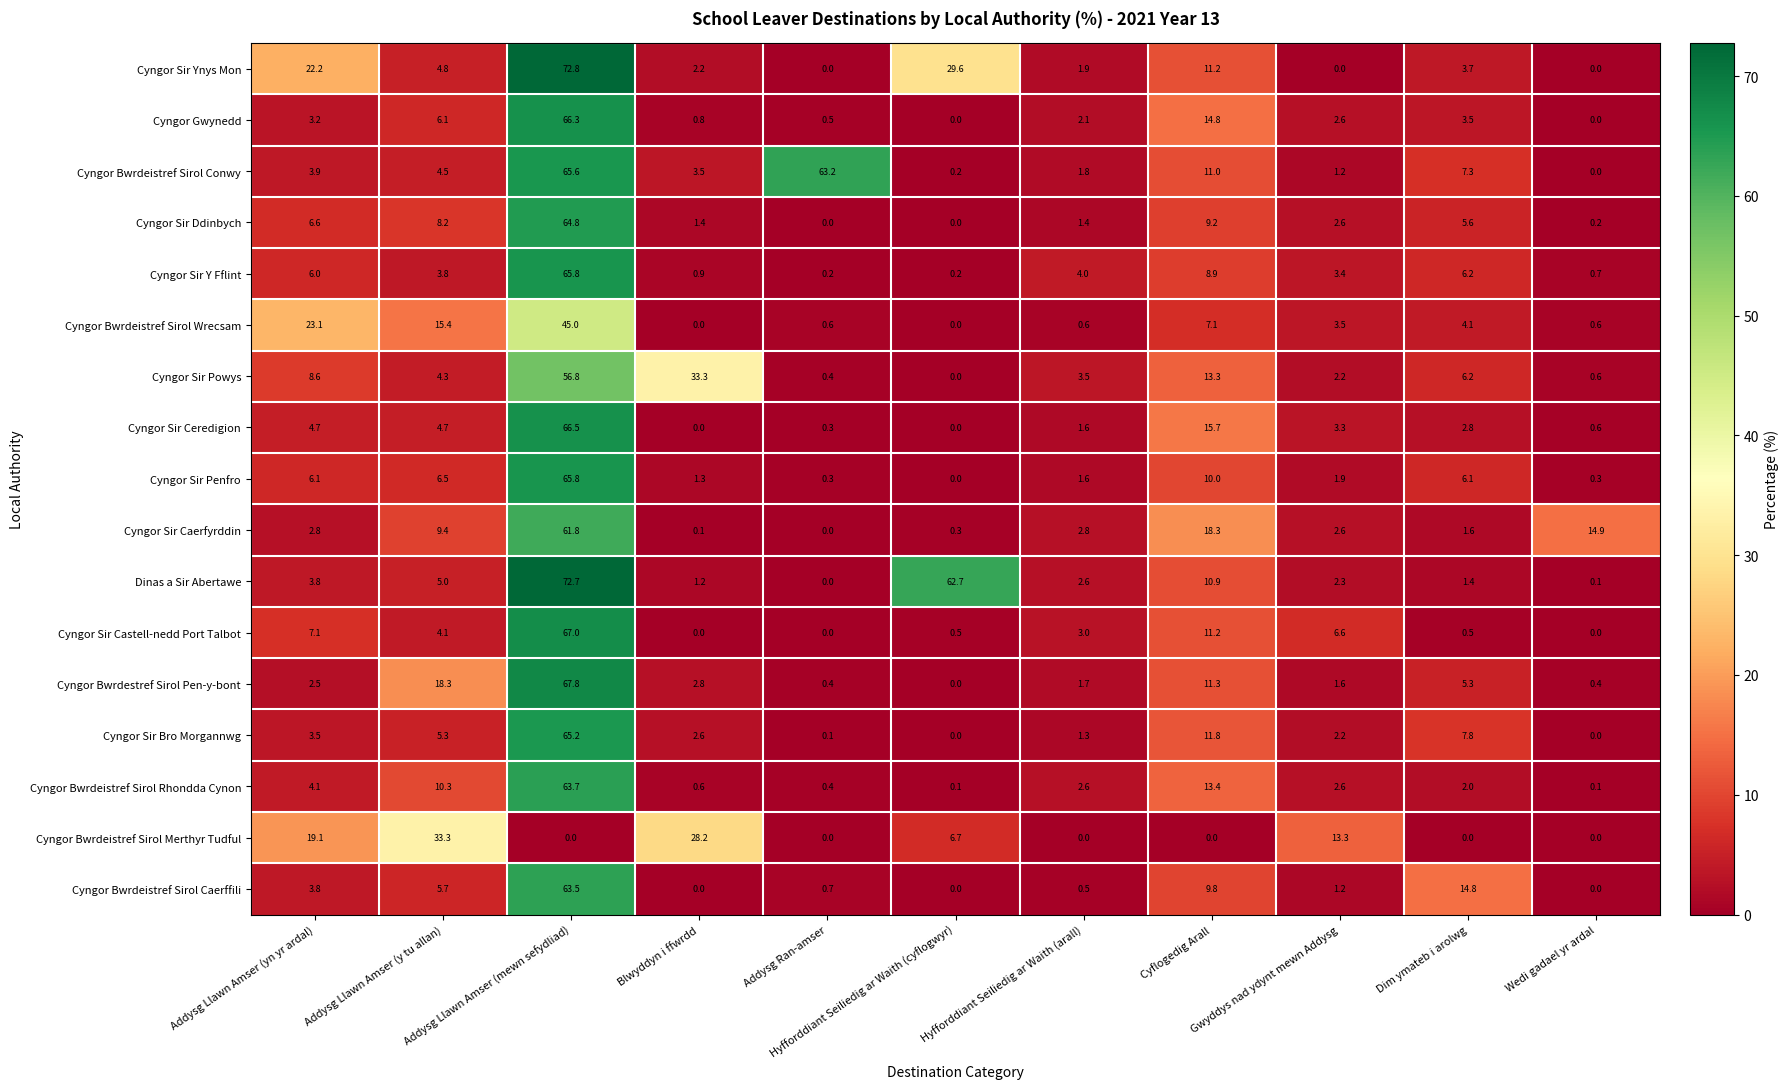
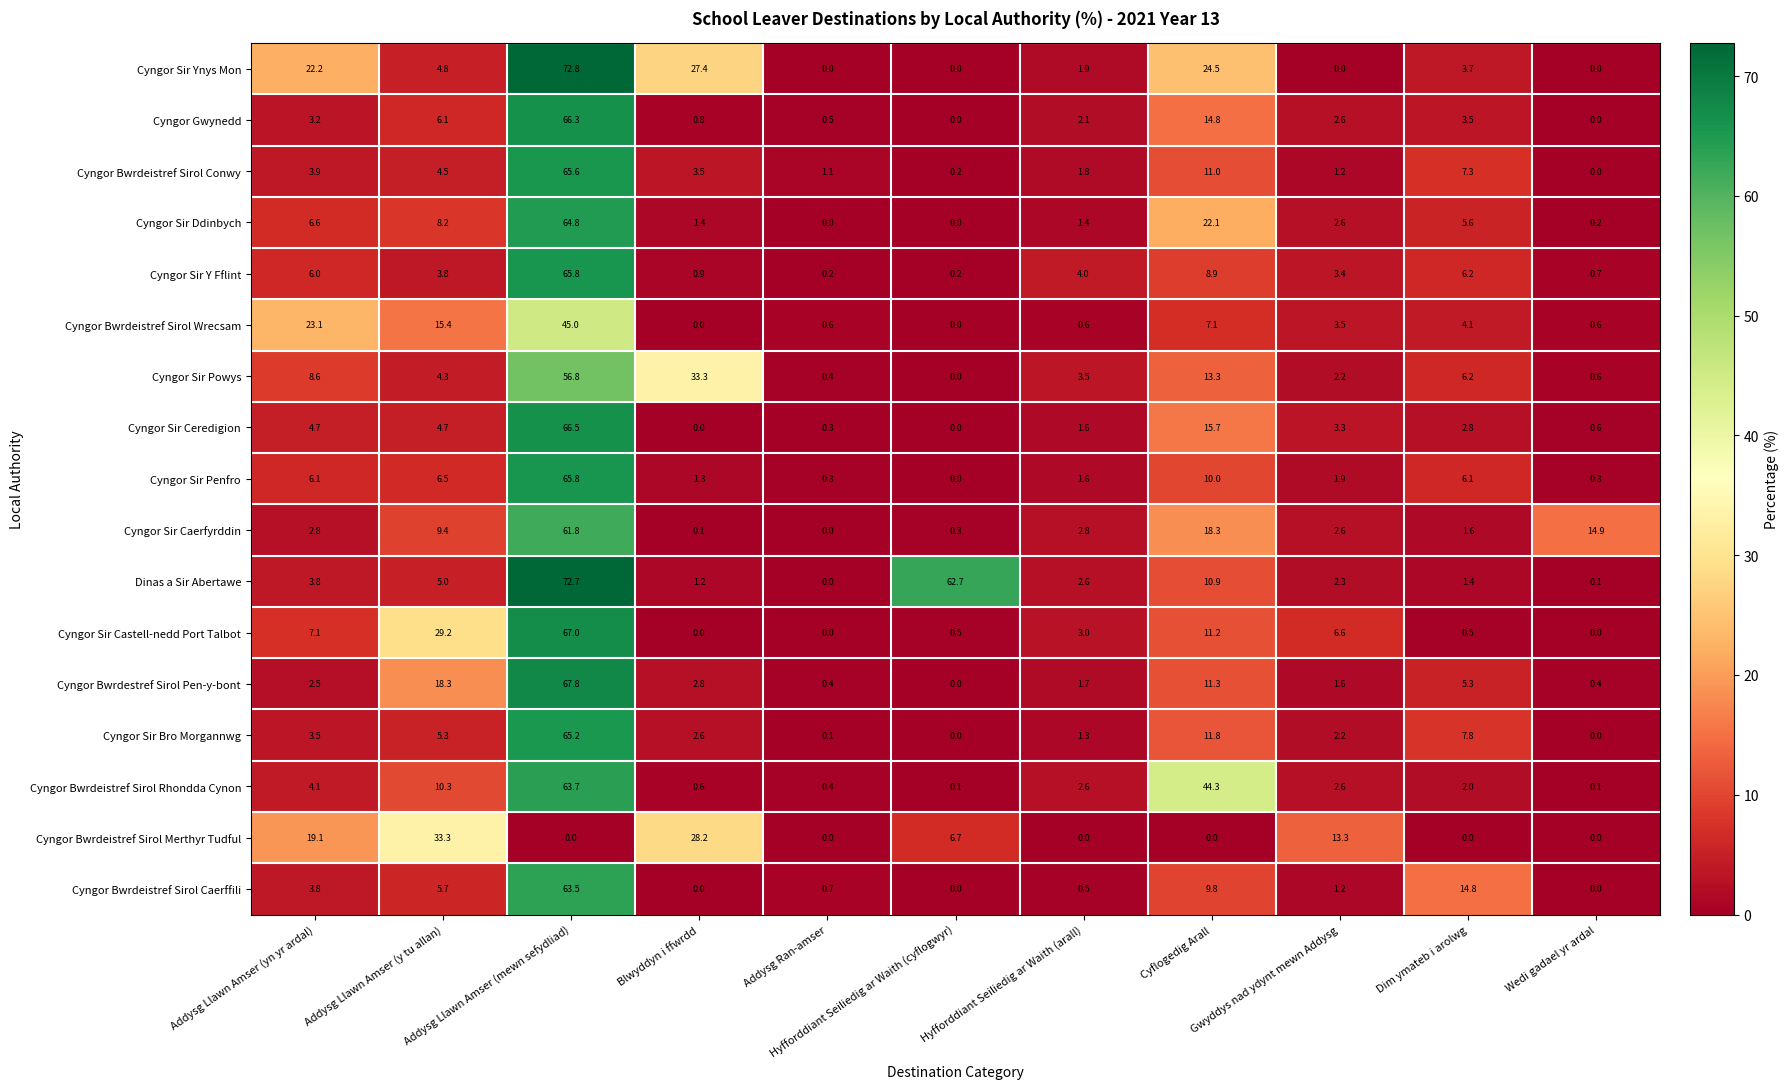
  {
    "Cyngor Sir Ynys Mon": {
      "Addysg Llawn Amser (yn yr ardal)": 22.2,
      "Addysg Llawn Amser (y tu allan)": 4.8,
      "Addysg Llawn Amser (mewn sefydliad)": 72.8,
-     "Blwyddyn i ffwrdd": 2.2,
+     "Blwyddyn i ffwrdd": 27.4,
      "Addysg Ran-amser": 0.0,
-     "Hyfforddiant Seiliedig ar Waith (cyflogwyr)": 29.6,
+     "Hyfforddiant Seiliedig ar Waith (cyflogwyr)": 0.0,
      "Hyfforddiant Seiliedig ar Waith (arall)": 1.9,
-     "Cyflogedig Arall": 11.2,
+     "Cyflogedig Arall": 24.5,
      "Gwyddys nad ydynt mewn Addysg": 0.0,
      "Dim ymateb i arolwg": 3.7,
      "Wedi gadael yr ardal": 0.0
    },
    "Cyngor Gwynedd": {
      "Addysg Llawn Amser (yn yr ardal)": 3.2,
      "Addysg Llawn Amser (y tu allan)": 6.1,
      "Addysg Llawn Amser (mewn sefydliad)": 66.3,
      "Blwyddyn i ffwrdd": 0.8,
      "Addysg Ran-amser": 0.5,
      "Hyfforddiant Seiliedig ar Waith (cyflogwyr)": 0.0,
      "Hyfforddiant Seiliedig ar Waith (arall)": 2.1,
      "Cyflogedig Arall": 14.8,
      "Gwyddys nad ydynt mewn Addysg": 2.6,
      "Dim ymateb i arolwg": 3.5,
      "Wedi gadael yr ardal": 0.0
    },
    "Cyngor Bwrdeistref Sirol Conwy": {
      "Addysg Llawn Amser (yn yr ardal)": 3.9,
      "Addysg Llawn Amser (y tu allan)": 4.5,
      "Addysg Llawn Amser (mewn sefydliad)": 65.6,
      "Blwyddyn i ffwrdd": 3.5,
-     "Addysg Ran-amser": 63.2,
+     "Addysg Ran-amser": 1.1,
      "Hyfforddiant Seiliedig ar Waith (cyflogwyr)": 0.2,
      "Hyfforddiant Seiliedig ar Waith (arall)": 1.8,
      "Cyflogedig Arall": 11.0,
      "Gwyddys nad ydynt mewn Addysg": 1.2,
      "Dim ymateb i arolwg": 7.3,
      "Wedi gadael yr ardal": 0.0
    },
    "Cyngor Sir Ddinbych": {
      "Addysg Llawn Amser (yn yr ardal)": 6.6,
      "Addysg Llawn Amser (y tu allan)": 8.2,
      "Addysg Llawn Amser (mewn sefydliad)": 64.8,
      "Blwyddyn i ffwrdd": 1.4,
      "Addysg Ran-amser": 0.0,
      "Hyfforddiant Seiliedig ar Waith (cyflogwyr)": 0.0,
      "Hyfforddiant Seiliedig ar Waith (arall)": 1.4,
-     "Cyflogedig Arall": 9.2,
+     "Cyflogedig Arall": 22.1,
      "Gwyddys nad ydynt mewn Addysg": 2.6,
      "Dim ymateb i arolwg": 5.6,
      "Wedi gadael yr ardal": 0.2
    },
    "Cyngor Sir Y Fflint": {
      "Addysg Llawn Amser (yn yr ardal)": 6.0,
      "Addysg Llawn Amser (y tu allan)": 3.8,
      "Addysg Llawn Amser (mewn sefydliad)": 65.8,
      "Blwyddyn i ffwrdd": 0.9,
      "Addysg Ran-amser": 0.2,
      "Hyfforddiant Seiliedig ar Waith (cyflogwyr)": 0.2,
      "Hyfforddiant Seiliedig ar Waith (arall)": 4.0,
      "Cyflogedig Arall": 8.9,
      "Gwyddys nad ydynt mewn Addysg": 3.4,
      "Dim ymateb i arolwg": 6.2,
      "Wedi gadael yr ardal": 0.7
    },
    "Cyngor Bwrdeistref Sirol Wrecsam": {
      "Addysg Llawn Amser (yn yr ardal)": 23.1,
      "Addysg Llawn Amser (y tu allan)": 15.4,
      "Addysg Llawn Amser (mewn sefydliad)": 45.0,
      "Blwyddyn i ffwrdd": 0.0,
      "Addysg Ran-amser": 0.6,
      "Hyfforddiant Seiliedig ar Waith (cyflogwyr)": 0.0,
      "Hyfforddiant Seiliedig ar Waith (arall)": 0.6,
      "Cyflogedig Arall": 7.1,
      "Gwyddys nad ydynt mewn Addysg": 3.5,
      "Dim ymateb i arolwg": 4.1,
      "Wedi gadael yr ardal": 0.6
    },
    "Cyngor Sir Powys": {
      "Addysg Llawn Amser (yn yr ardal)": 8.6,
      "Addysg Llawn Amser (y tu allan)": 4.3,
      "Addysg Llawn Amser (mewn sefydliad)": 56.8,
      "Blwyddyn i ffwrdd": 33.3,
      "Addysg Ran-amser": 0.4,
      "Hyfforddiant Seiliedig ar Waith (cyflogwyr)": 0.0,
      "Hyfforddiant Seiliedig ar Waith (arall)": 3.5,
      "Cyflogedig Arall": 13.3,
      "Gwyddys nad ydynt mewn Addysg": 2.2,
      "Dim ymateb i arolwg": 6.2,
      "Wedi gadael yr ardal": 0.6
    },
    "Cyngor Sir Ceredigion": {
      "Addysg Llawn Amser (yn yr ardal)": 4.7,
      "Addysg Llawn Amser (y tu allan)": 4.7,
      "Addysg Llawn Amser (mewn sefydliad)": 66.5,
      "Blwyddyn i ffwrdd": 0.0,
      "Addysg Ran-amser": 0.3,
      "Hyfforddiant Seiliedig ar Waith (cyflogwyr)": 0.0,
      "Hyfforddiant Seiliedig ar Waith (arall)": 1.6,
      "Cyflogedig Arall": 15.7,
      "Gwyddys nad ydynt mewn Addysg": 3.3,
      "Dim ymateb i arolwg": 2.8,
      "Wedi gadael yr ardal": 0.6
    },
    "Cyngor Sir Penfro": {
      "Addysg Llawn Amser (yn yr ardal)": 6.1,
      "Addysg Llawn Amser (y tu allan)": 6.5,
      "Addysg Llawn Amser (mewn sefydliad)": 65.8,
      "Blwyddyn i ffwrdd": 1.3,
      "Addysg Ran-amser": 0.3,
      "Hyfforddiant Seiliedig ar Waith (cyflogwyr)": 0.0,
      "Hyfforddiant Seiliedig ar Waith (arall)": 1.6,
      "Cyflogedig Arall": 10.0,
      "Gwyddys nad ydynt mewn Addysg": 1.9,
      "Dim ymateb i arolwg": 6.1,
      "Wedi gadael yr ardal": 0.3
    },
    "Cyngor Sir Caerfyrddin": {
      "Addysg Llawn Amser (yn yr ardal)": 2.8,
      "Addysg Llawn Amser (y tu allan)": 9.4,
      "Addysg Llawn Amser (mewn sefydliad)": 61.8,
      "Blwyddyn i ffwrdd": 0.1,
      "Addysg Ran-amser": 0.0,
      "Hyfforddiant Seiliedig ar Waith (cyflogwyr)": 0.3,
      "Hyfforddiant Seiliedig ar Waith (arall)": 2.8,
      "Cyflogedig Arall": 18.3,
      "Gwyddys nad ydynt mewn Addysg": 2.6,
      "Dim ymateb i arolwg": 1.6,
      "Wedi gadael yr ardal": 14.9
    },
    "Dinas a Sir Abertawe": {
      "Addysg Llawn Amser (yn yr ardal)": 3.8,
      "Addysg Llawn Amser (y tu allan)": 5.0,
      "Addysg Llawn Amser (mewn sefydliad)": 72.7,
      "Blwyddyn i ffwrdd": 1.2,
      "Addysg Ran-amser": 0.0,
      "Hyfforddiant Seiliedig ar Waith (cyflogwyr)": 62.7,
      "Hyfforddiant Seiliedig ar Waith (arall)": 2.6,
      "Cyflogedig Arall": 10.9,
      "Gwyddys nad ydynt mewn Addysg": 2.3,
      "Dim ymateb i arolwg": 1.4,
      "Wedi gadael yr ardal": 0.1
    },
    "Cyngor Sir Castell-nedd Port Talbot": {
      "Addysg Llawn Amser (yn yr ardal)": 7.1,
-     "Addysg Llawn Amser (y tu allan)": 4.1,
+     "Addysg Llawn Amser (y tu allan)": 29.2,
      "Addysg Llawn Amser (mewn sefydliad)": 67.0,
      "Blwyddyn i ffwrdd": 0.0,
      "Addysg Ran-amser": 0.0,
      "Hyfforddiant Seiliedig ar Waith (cyflogwyr)": 0.5,
      "Hyfforddiant Seiliedig ar Waith (arall)": 3.0,
      "Cyflogedig Arall": 11.2,
      "Gwyddys nad ydynt mewn Addysg": 6.6,
      "Dim ymateb i arolwg": 0.5,
      "Wedi gadael yr ardal": 0.0
    },
    "Cyngor Bwrdestref Sirol Pen-y-bont": {
      "Addysg Llawn Amser (yn yr ardal)": 2.5,
      "Addysg Llawn Amser (y tu allan)": 18.3,
      "Addysg Llawn Amser (mewn sefydliad)": 67.8,
      "Blwyddyn i ffwrdd": 2.8,
      "Addysg Ran-amser": 0.4,
      "Hyfforddiant Seiliedig ar Waith (cyflogwyr)": 0.0,
      "Hyfforddiant Seiliedig ar Waith (arall)": 1.7,
      "Cyflogedig Arall": 11.3,
      "Gwyddys nad ydynt mewn Addysg": 1.6,
      "Dim ymateb i arolwg": 5.3,
      "Wedi gadael yr ardal": 0.4
    },
    "Cyngor Sir Bro Morgannwg": {
      "Addysg Llawn Amser (yn yr ardal)": 3.5,
      "Addysg Llawn Amser (y tu allan)": 5.3,
      "Addysg Llawn Amser (mewn sefydliad)": 65.2,
      "Blwyddyn i ffwrdd": 2.6,
      "Addysg Ran-amser": 0.1,
      "Hyfforddiant Seiliedig ar Waith (cyflogwyr)": 0.0,
      "Hyfforddiant Seiliedig ar Waith (arall)": 1.3,
      "Cyflogedig Arall": 11.8,
      "Gwyddys nad ydynt mewn Addysg": 2.2,
      "Dim ymateb i arolwg": 7.8,
      "Wedi gadael yr ardal": 0.0
    },
    "Cyngor Bwrdeistref Sirol Rhondda Cynon": {
      "Addysg Llawn Amser (yn yr ardal)": 4.1,
      "Addysg Llawn Amser (y tu allan)": 10.3,
      "Addysg Llawn Amser (mewn sefydliad)": 63.7,
      "Blwyddyn i ffwrdd": 0.6,
      "Addysg Ran-amser": 0.4,
      "Hyfforddiant Seiliedig ar Waith (cyflogwyr)": 0.1,
      "Hyfforddiant Seiliedig ar Waith (arall)": 2.6,
-     "Cyflogedig Arall": 13.4,
+     "Cyflogedig Arall": 44.3,
      "Gwyddys nad ydynt mewn Addysg": 2.6,
      "Dim ymateb i arolwg": 2.0,
      "Wedi gadael yr ardal": 0.1
    },
    "Cyngor Bwrdeistref Sirol Merthyr Tudful": {
      "Addysg Llawn Amser (yn yr ardal)": 19.1,
      "Addysg Llawn Amser (y tu allan)": 33.3,
      "Addysg Llawn Amser (mewn sefydliad)": 0.0,
      "Blwyddyn i ffwrdd": 28.2,
      "Addysg Ran-amser": 0.0,
      "Hyfforddiant Seiliedig ar Waith (cyflogwyr)": 6.7,
      "Hyfforddiant Seiliedig ar Waith (arall)": 0.0,
      "Cyflogedig Arall": 0.0,
      "Gwyddys nad ydynt mewn Addysg": 13.3,
      "Dim ymateb i arolwg": 0.0,
      "Wedi gadael yr ardal": 0.0
    },
    "Cyngor Bwrdeistref Sirol Caerffili": {
      "Addysg Llawn Amser (yn yr ardal)": 3.8,
      "Addysg Llawn Amser (y tu allan)": 5.7,
      "Addysg Llawn Amser (mewn sefydliad)": 63.5,
      "Blwyddyn i ffwrdd": 0.0,
      "Addysg Ran-amser": 0.7,
      "Hyfforddiant Seiliedig ar Waith (cyflogwyr)": 0.0,
      "Hyfforddiant Seiliedig ar Waith (arall)": 0.5,
      "Cyflogedig Arall": 9.8,
      "Gwyddys nad ydynt mewn Addysg": 1.2,
      "Dim ymateb i arolwg": 14.8,
      "Wedi gadael yr ardal": 0.0
    }
  }
